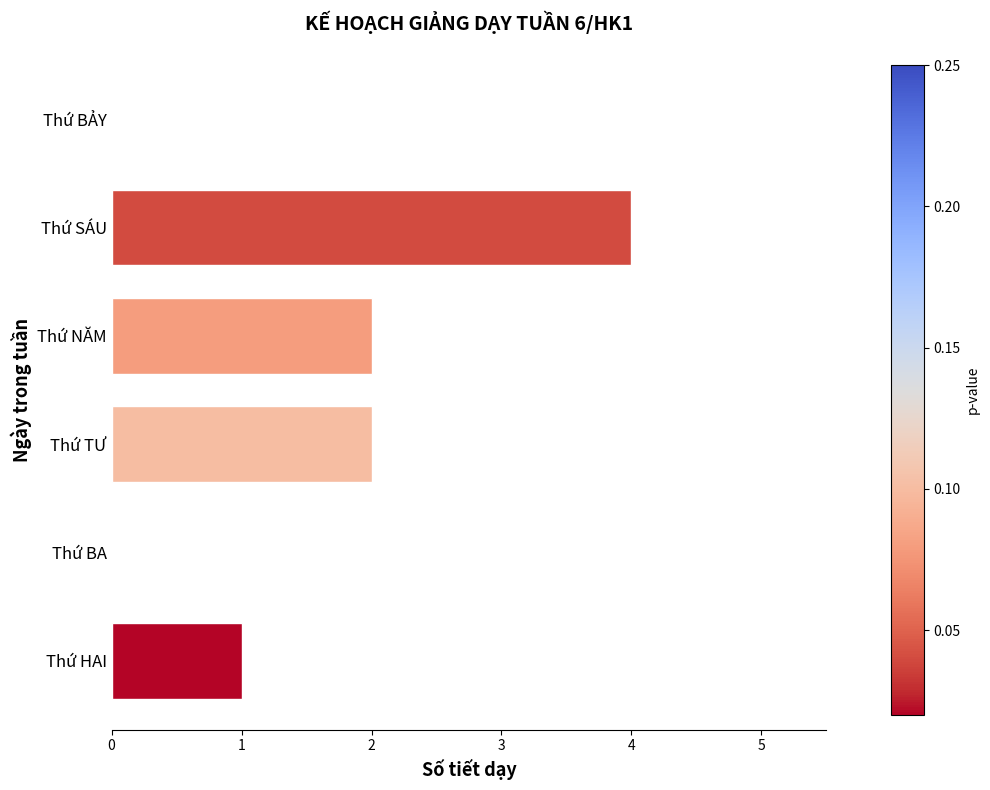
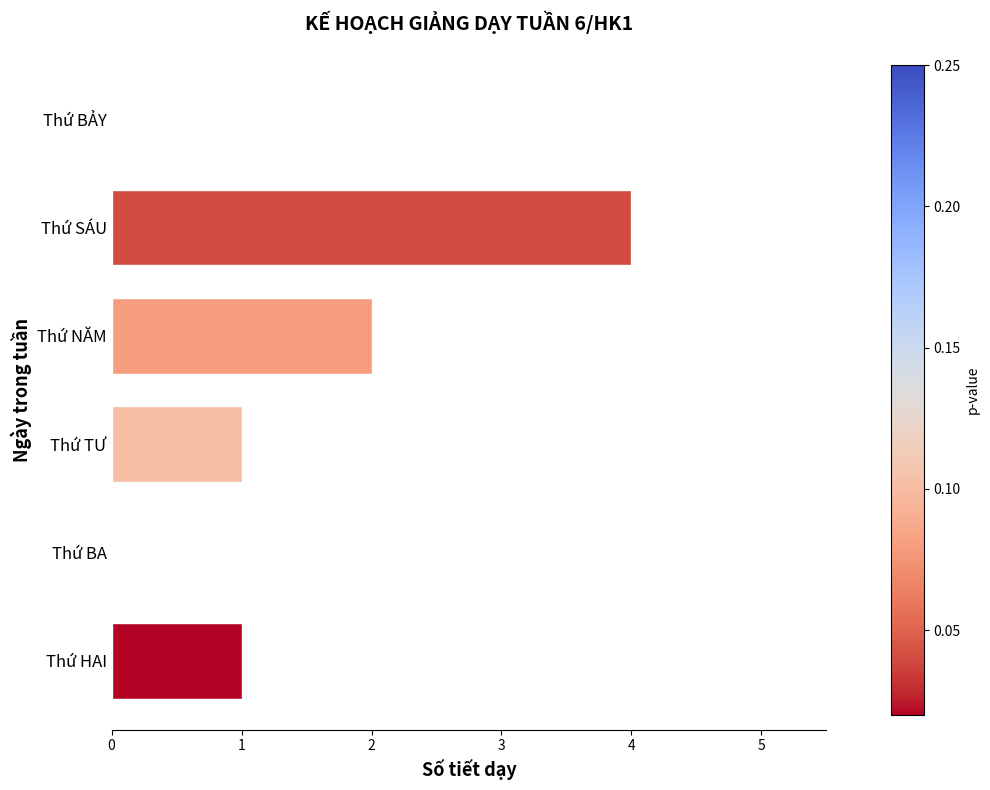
  {
    "Thứ BẢY": 0,
    "Thứ SÁU": 4,
    "Thứ NĂM": 2,
-   "Thứ TƯ": 2,
+   "Thứ TƯ": 1,
    "Thứ BA": 0,
    "Thứ HAI": 1
  }
